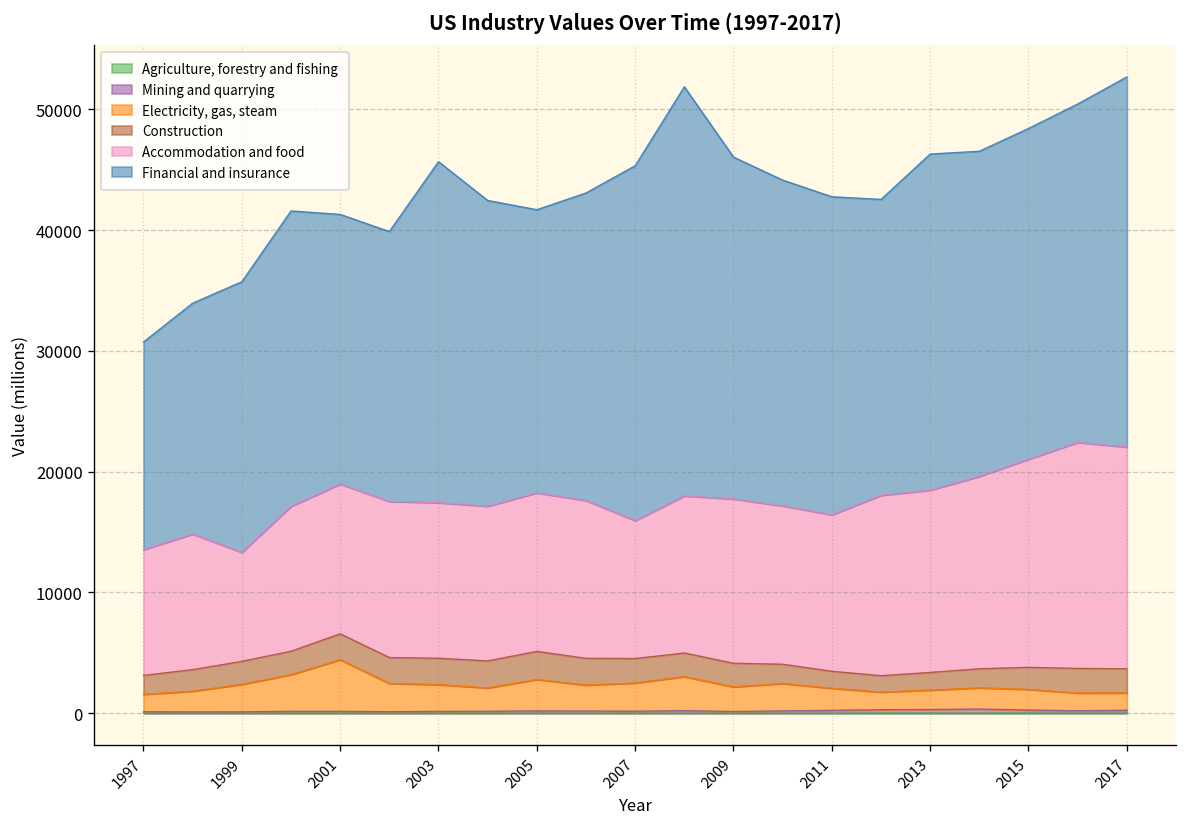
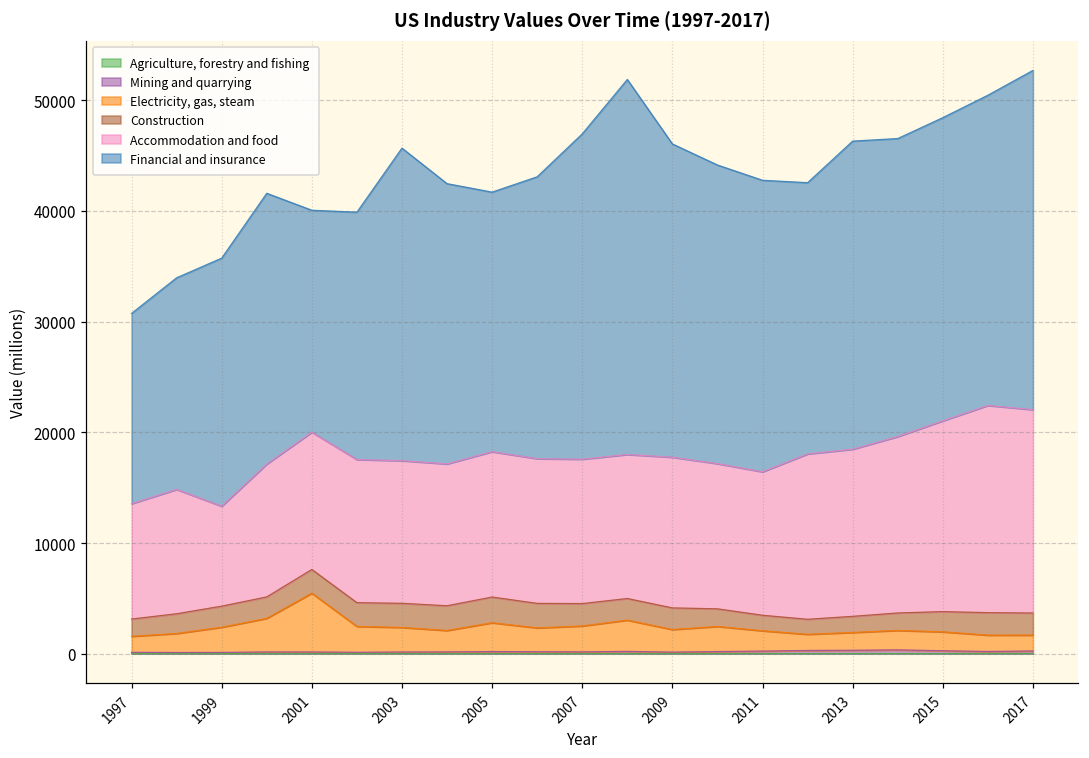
  {
    "Agriculture, forestry and fishing": {
      "2013": 0
    },
    "Mining and quarrying": {
      "2013": 300
    },
    "Electricity, gas, steam": {
      "1997": 1400,
      "1999": 2300,
-     "2001": 4300,
+     "2001": 5300,
      "2003": 2200,
      "2005": 2600,
      "2007": 2300,
      "2009": 2000,
      "2011": 1800,
      "2013": 1600,
      "2015": 1700,
      "2017": 1400
    },
    "Construction": {
      "1997": 1600,
      "1999": 1900,
      "2001": 2100,
      "2003": 2200,
      "2005": 2300,
      "2007": 2000,
      "2009": 2000,
      "2011": 1400,
      "2013": 1500,
      "2015": 1800,
      "2017": 2000
    },
    "Accommodation and food": {
      "1997": 10400,
      "1999": 9000,
      "2001": 12400,
      "2003": 12900,
      "2005": 13100,
-     "2007": 11400,
+     "2007": 13000,
      "2009": 13600,
      "2011": 13000,
      "2013": 15100,
      "2015": 17200,
      "2017": 18400
    },
    "Financial and insurance": {
      "1997": 17200,
      "1999": 22400,
-     "2001": 22300,
+     "2001": 20000,
      "2003": 28200,
      "2005": 23400,
      "2007": 29400,
      "2009": 28300,
      "2011": 26300,
      "2013": 27800,
      "2015": 27400,
      "2017": 30600
    }
  }
